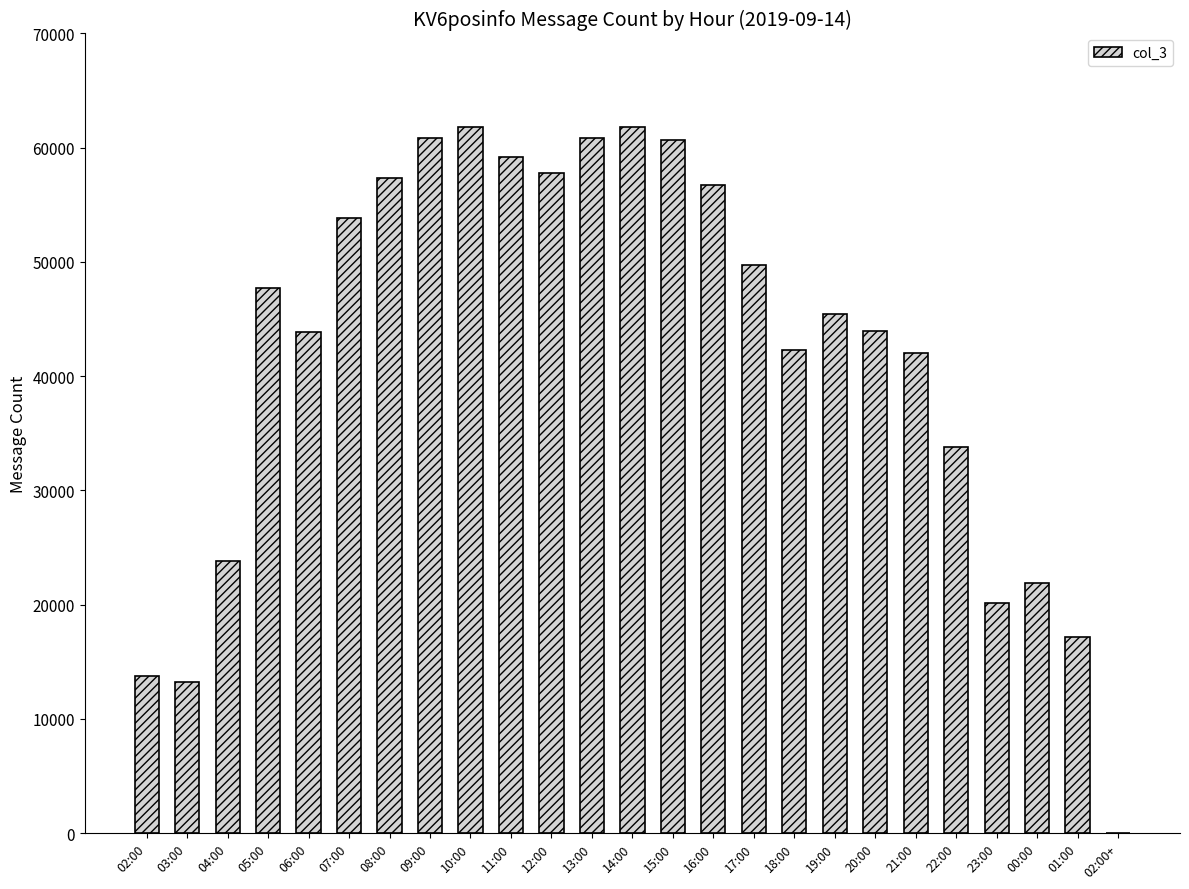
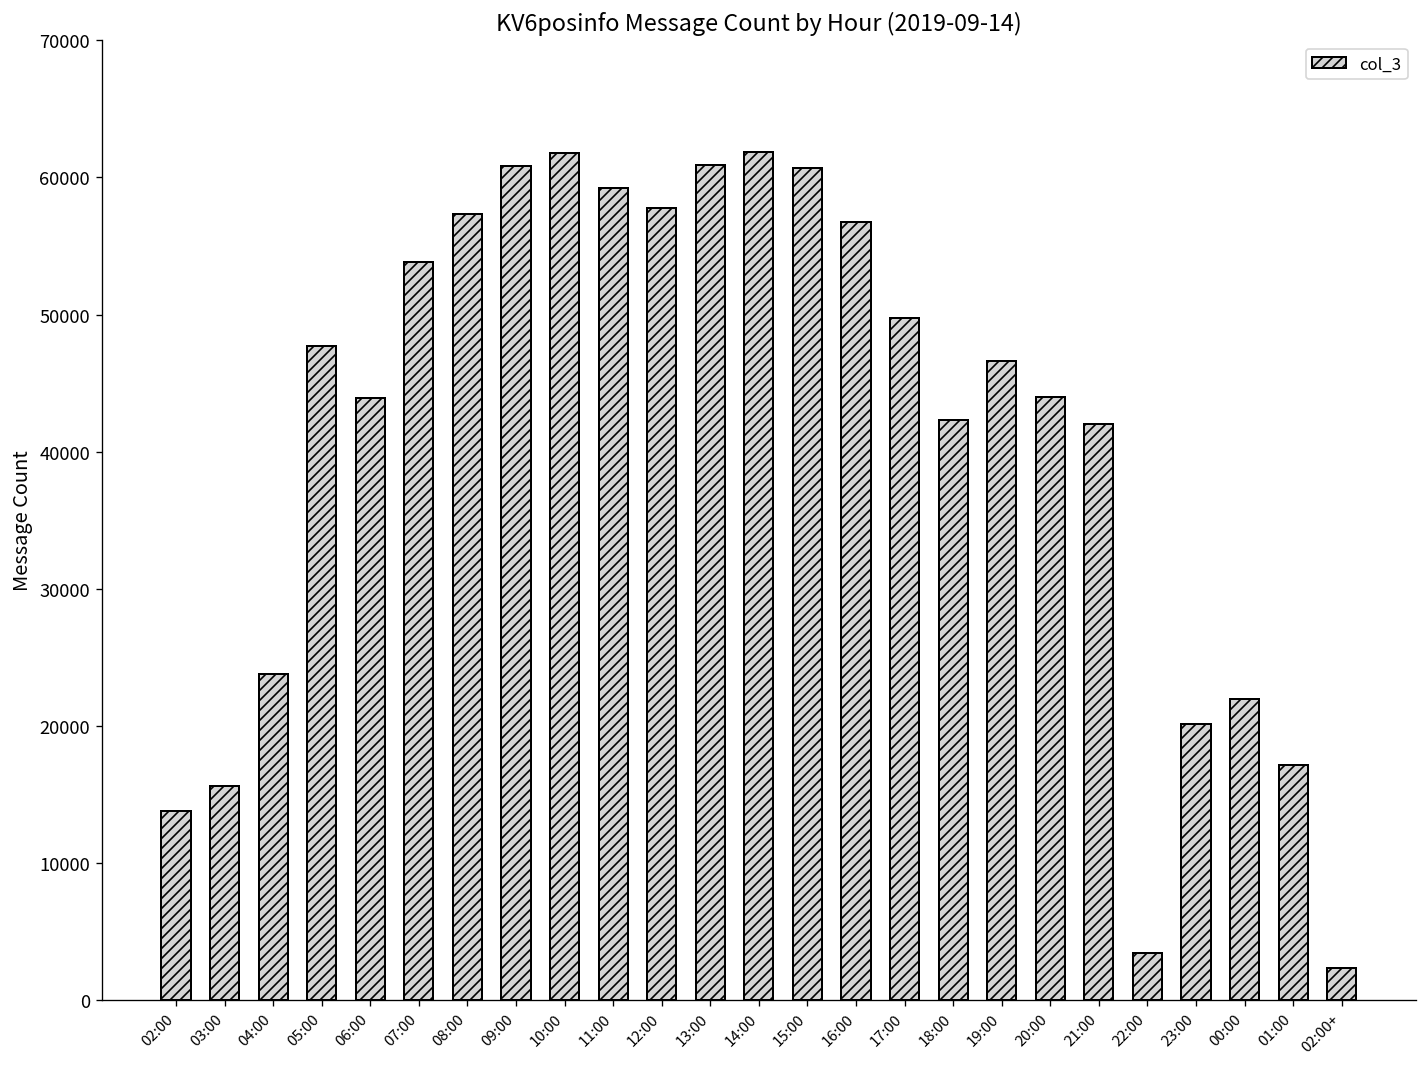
  {
    "02:00": 13800,
-   "03:00": 13300,
+   "03:00": 15600,
    "04:00": 23800,
    "05:00": 47700,
    "06:00": 43900,
    "07:00": 53800,
    "08:00": 57300,
    "09:00": 60800,
    "10:00": 61800,
    "11:00": 59200,
    "12:00": 57800,
    "13:00": 60900,
    "14:00": 61800,
    "15:00": 60700,
    "16:00": 56800,
    "17:00": 49700,
    "18:00": 42300,
-   "19:00": 45400,
+   "19:00": 46600,
    "20:00": 44000,
    "21:00": 42000,
-   "22:00": 33800,
+   "22:00": 3400,
    "23:00": 20200,
    "00:00": 21900,
    "01:00": 17100,
-   "02:00+": 0
+   "02:00+": 2300
  }
